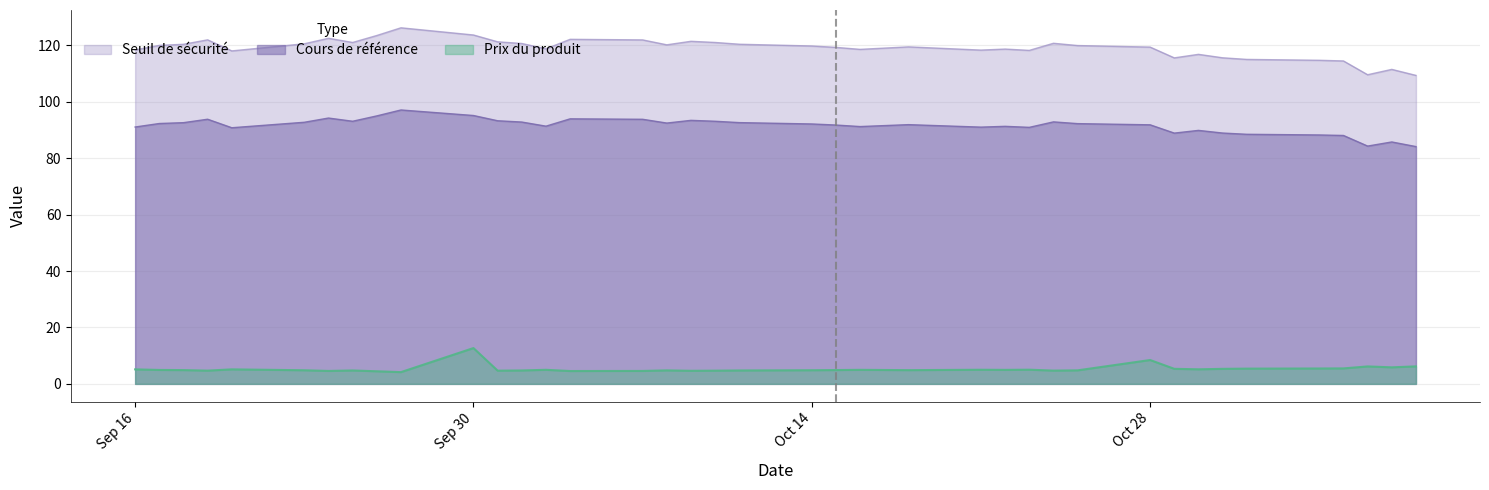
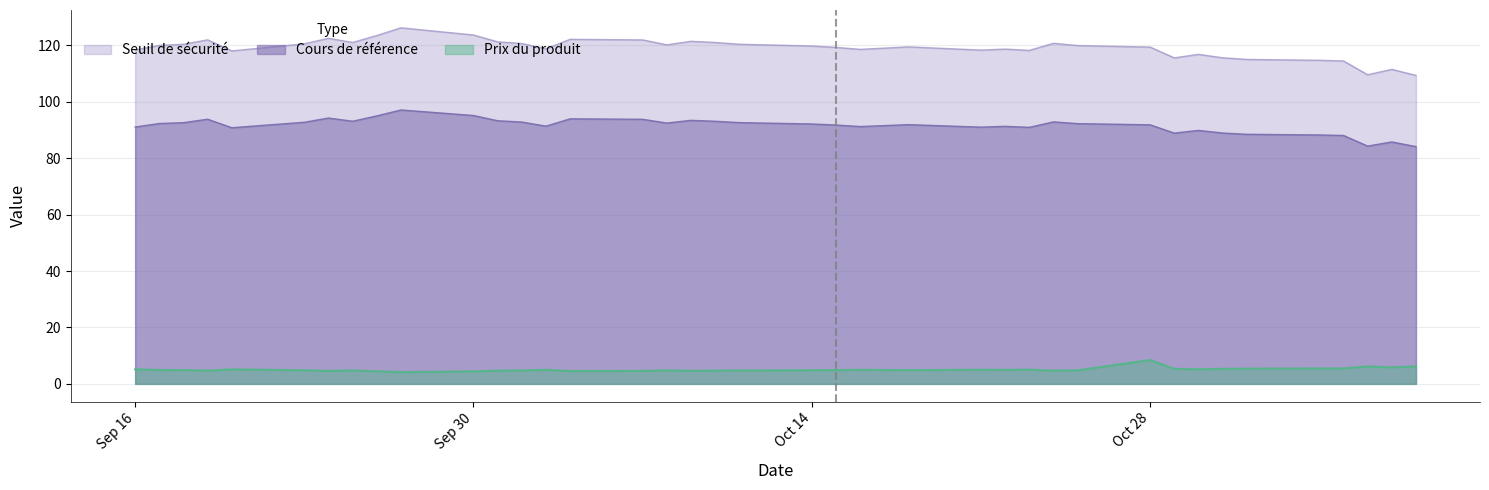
  {
    "Prix du produit": {
      "Sep 16": 5,
-     "Sep 30": 13,
+     "Sep 30": 4,
      "Oct 14": 5,
      "Oct 28": 8
    }
  }
